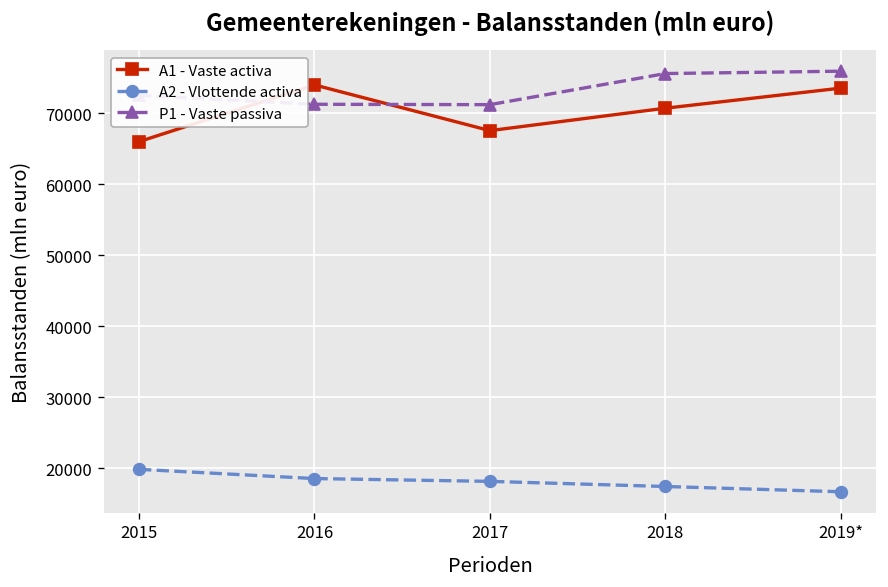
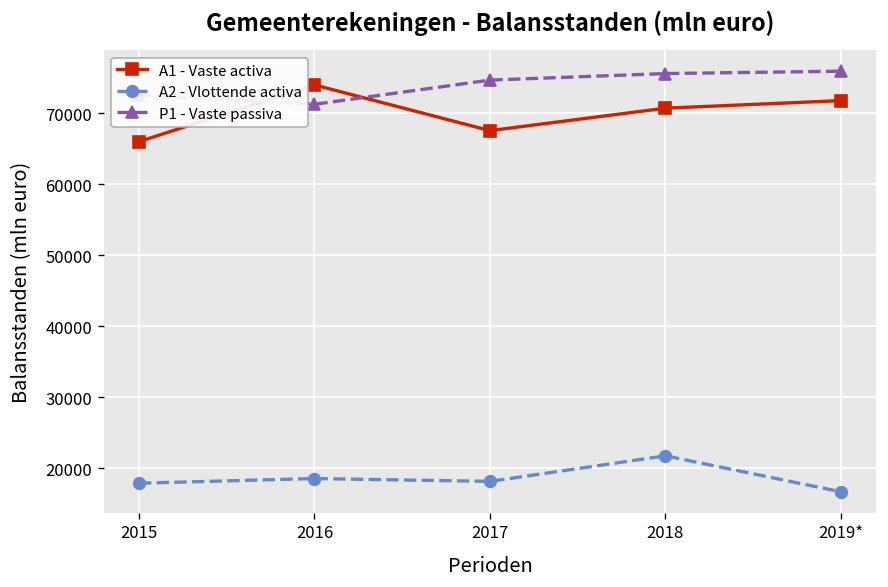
  {
    "A1 - Vaste activa": {
      "2015": 66000,
      "2016": 74000,
      "2017": 68000,
      "2018": 71000,
-     "2019*": 74000
+     "2019*": 72000
    },
    "A2 - Vlottende activa": {
-     "2015": 20000,
+     "2015": 18000,
      "2016": 19000,
      "2017": 18000,
-     "2018": 17000,
+     "2018": 22000,
      "2019*": 17000
    },
    "P1 - Vaste passiva": {
      "2016": 71000,
-     "2017": 71000,
+     "2017": 75000,
      "2018": 76000,
      "2019*": 76000
    }
  }
